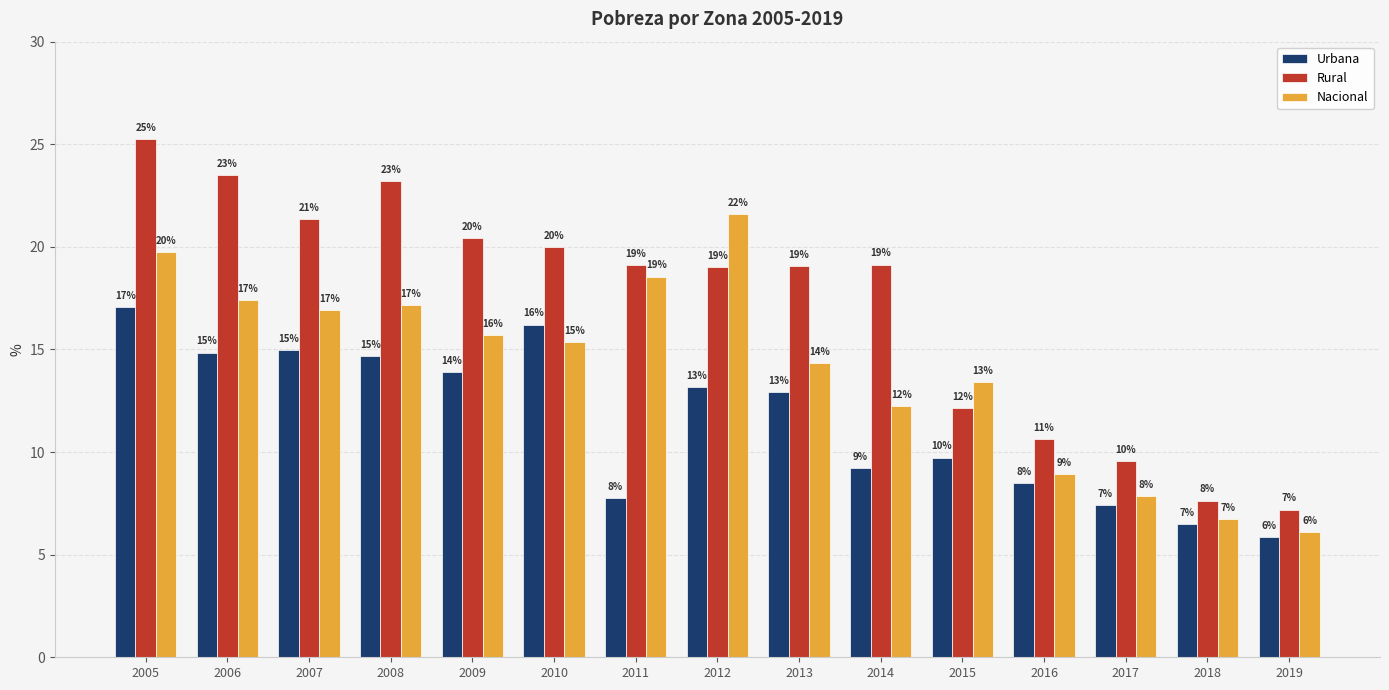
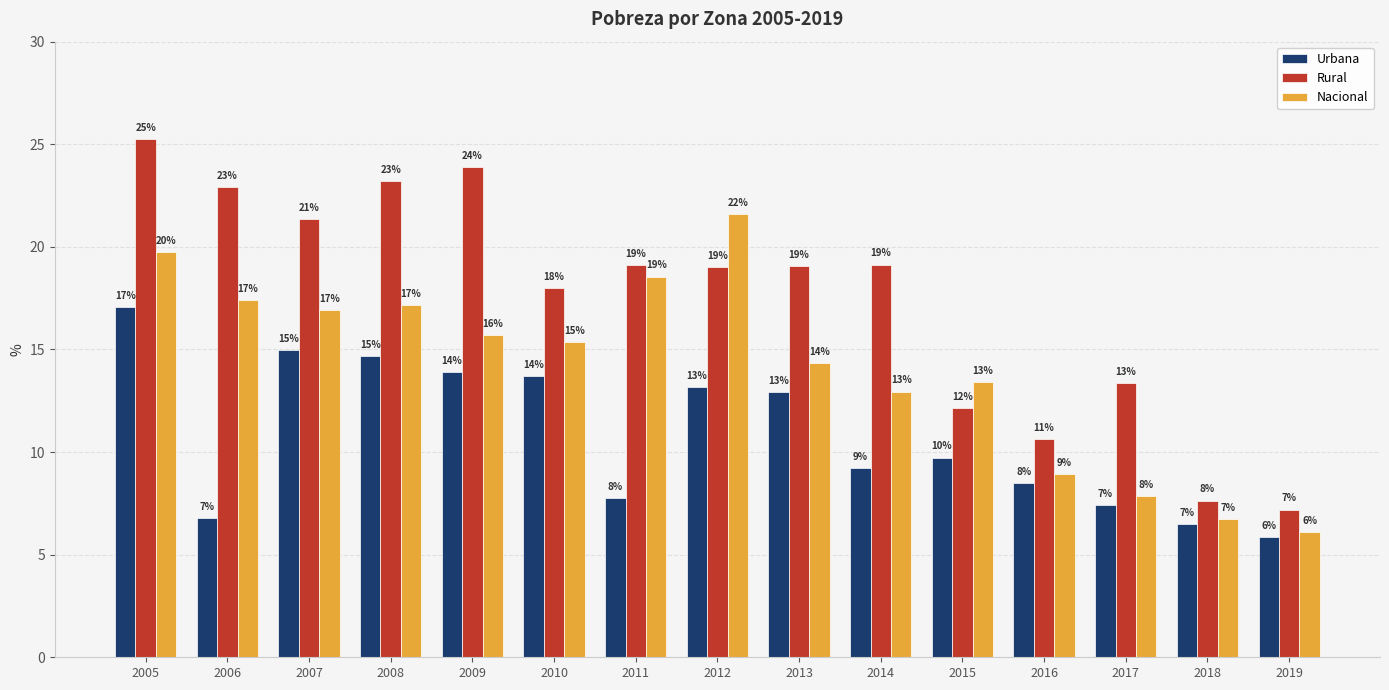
  {
    "Urbana": {
      "2005": "17%",
-     "2006": "15%",
+     "2006": "7%",
      "2007": "15%",
      "2008": "15%",
      "2009": "14%",
-     "2010": "16%",
+     "2010": "14%",
      "2011": "8%",
      "2012": "13%",
      "2013": "13%",
      "2014": "9%",
      "2015": "10%",
      "2016": "8%",
      "2017": "7%",
      "2018": "7%",
      "2019": "6%"
    },
    "Rural": {
      "2005": "25%",
-     "2006": "23.5",
+     "2006": "22.9",
      "2007": "21%",
      "2008": "23%",
-     "2009": "20%",
-     "2010": "20%",
+     "2009": "24%",
+     "2010": "18%",
      "2011": "19%",
      "2012": "19%",
      "2013": "19%",
      "2014": "19%",
      "2015": "12%",
      "2016": "11%",
-     "2017": "10%",
+     "2017": "13%",
      "2018": "8%",
      "2019": "7%"
    },
    "Nacional": {
      "2005": "20%",
      "2006": "17%",
      "2007": "17%",
      "2008": "17%",
      "2009": "16%",
      "2010": "15%",
      "2011": "19%",
      "2012": "22%",
      "2013": "14%",
-     "2014": "12%",
+     "2014": "13%",
      "2015": "13%",
      "2016": "9%",
      "2017": "8%",
      "2018": "7%",
      "2019": "6%"
    }
  }
